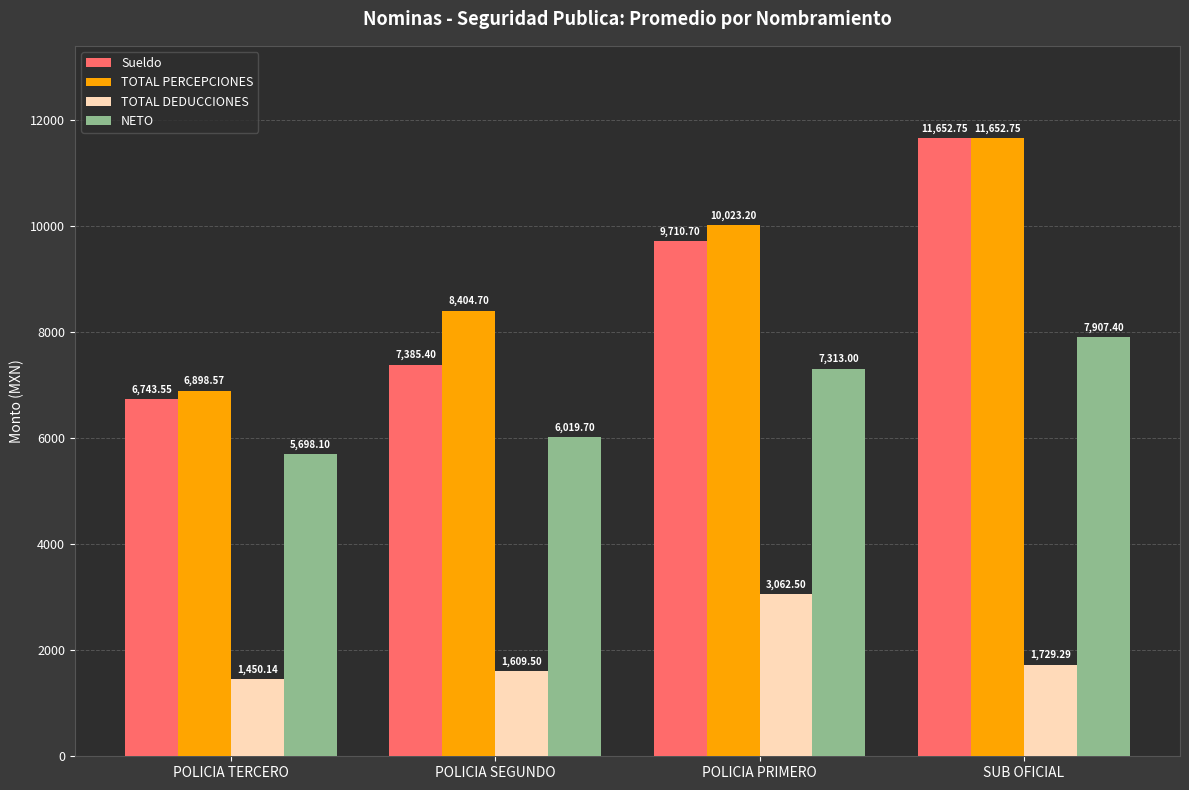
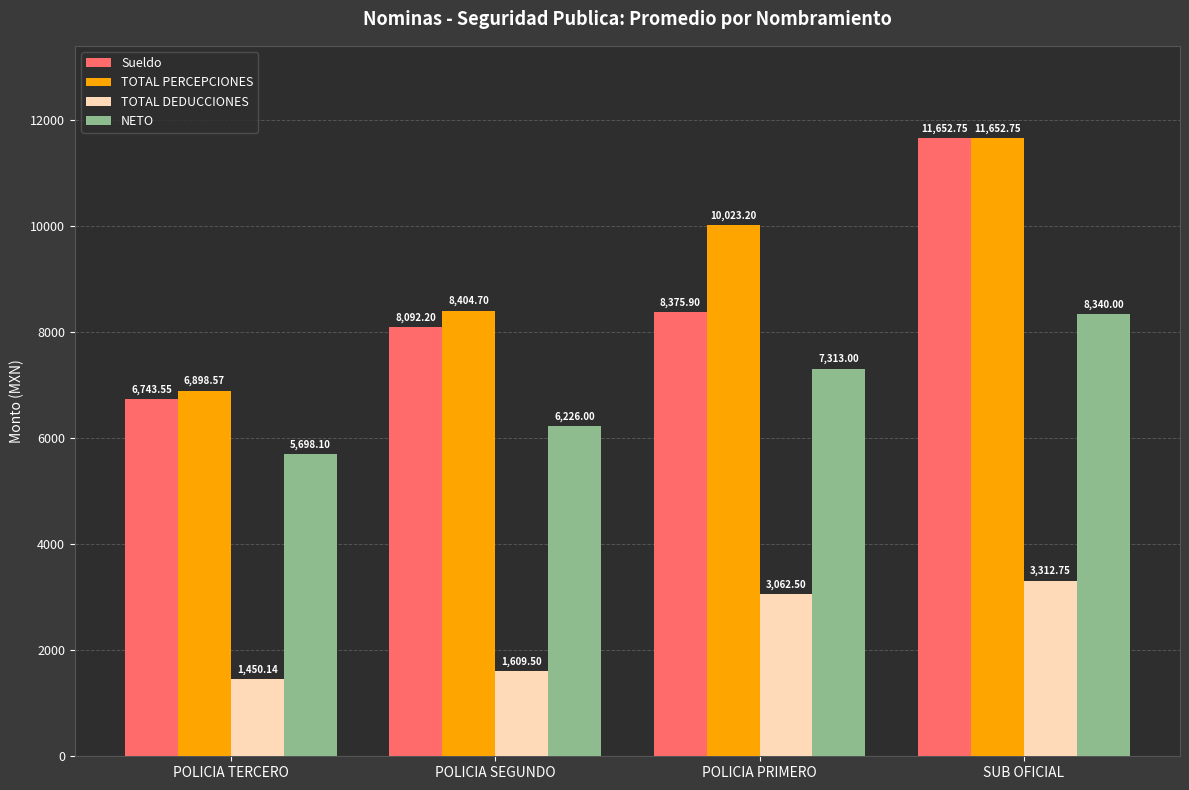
  {
    "Sueldo": {
      "POLICIA TERCERO": "6,743.55",
-     "POLICIA SEGUNDO": "7,385.40",
-     "POLICIA PRIMERO": "9,710.70",
+     "POLICIA SEGUNDO": "8,092.20",
+     "POLICIA PRIMERO": "8,375.90",
      "SUB OFICIAL": "11,652.75"
    },
    "TOTAL PERCEPCIONES": {
      "POLICIA TERCERO": "6,898.57",
      "POLICIA SEGUNDO": "8,404.70",
      "POLICIA PRIMERO": "10,023.20",
      "SUB OFICIAL": "11,652.75"
    },
    "TOTAL DEDUCCIONES": {
      "POLICIA TERCERO": "1,450.14",
      "POLICIA SEGUNDO": "1,609.50",
      "POLICIA PRIMERO": "3,062.50",
-     "SUB OFICIAL": "1,729.29"
+     "SUB OFICIAL": "3,312.75"
    },
    "NETO": {
      "POLICIA TERCERO": "5,698.10",
-     "POLICIA SEGUNDO": "6,019.70",
+     "POLICIA SEGUNDO": "6,226.00",
      "POLICIA PRIMERO": "7,313.00",
-     "SUB OFICIAL": "7,907.40"
+     "SUB OFICIAL": "8,340.00"
    }
  }
